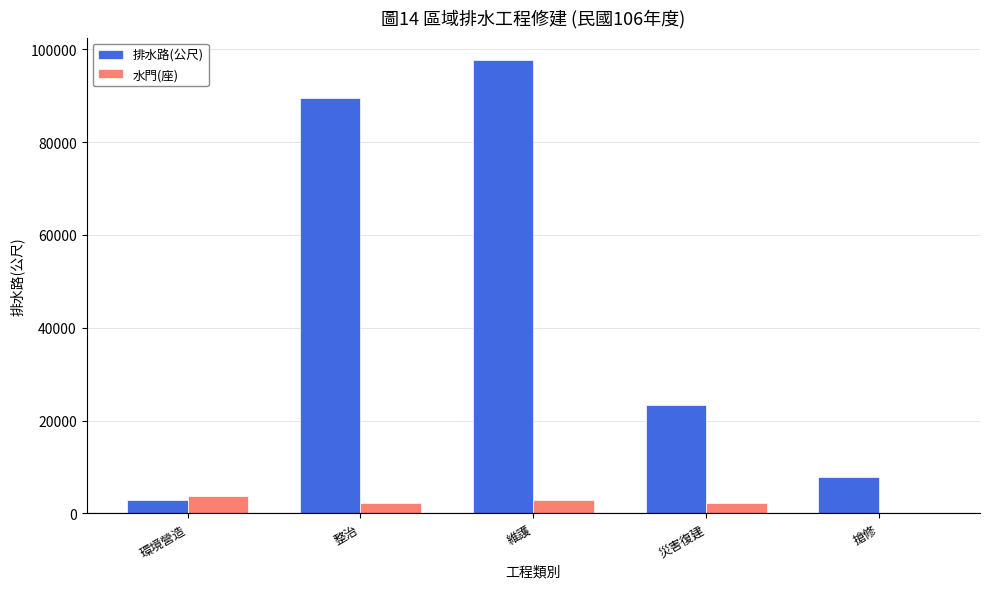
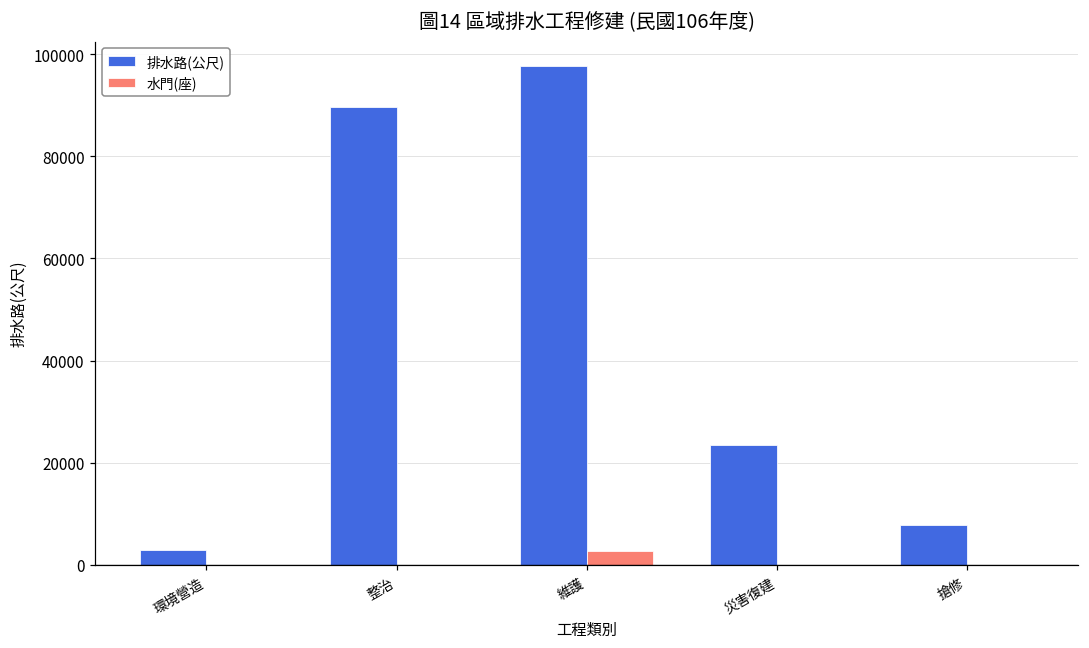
  {
    "排水路(公尺)": {
      "環境營造": 3000,
      "整治": 90000,
      "維護": 98000,
      "災害復建": 23000,
      "搶修": 8000
    },
    "水門(座)": {
-     "環境營造": 4000,
-     "整治": 2000,
+     "環境營造": 0,
+     "整治": 0,
      "維護": 3000,
-     "災害復建": 2000,
+     "災害復建": 0,
      "搶修": 0
    }
  }
